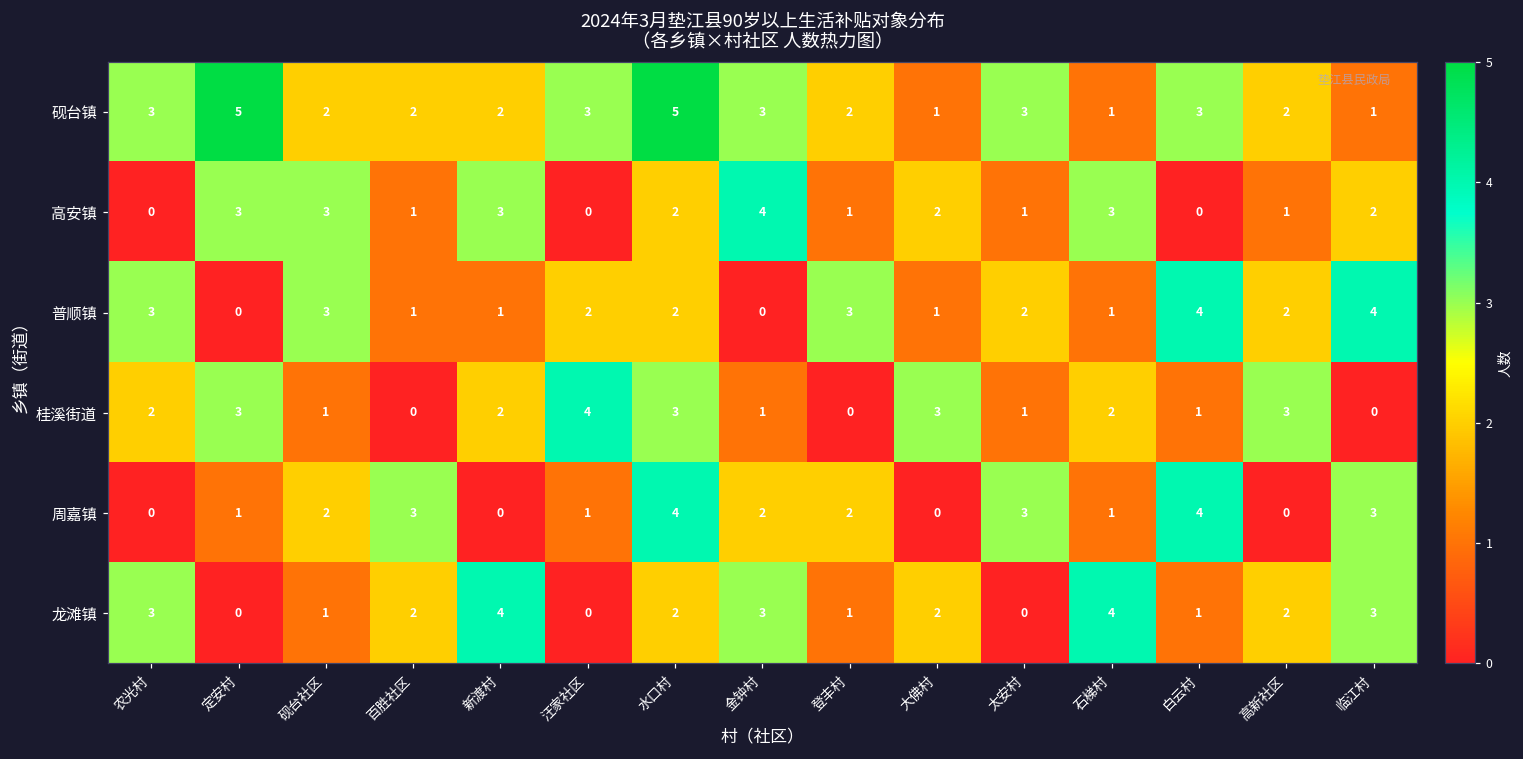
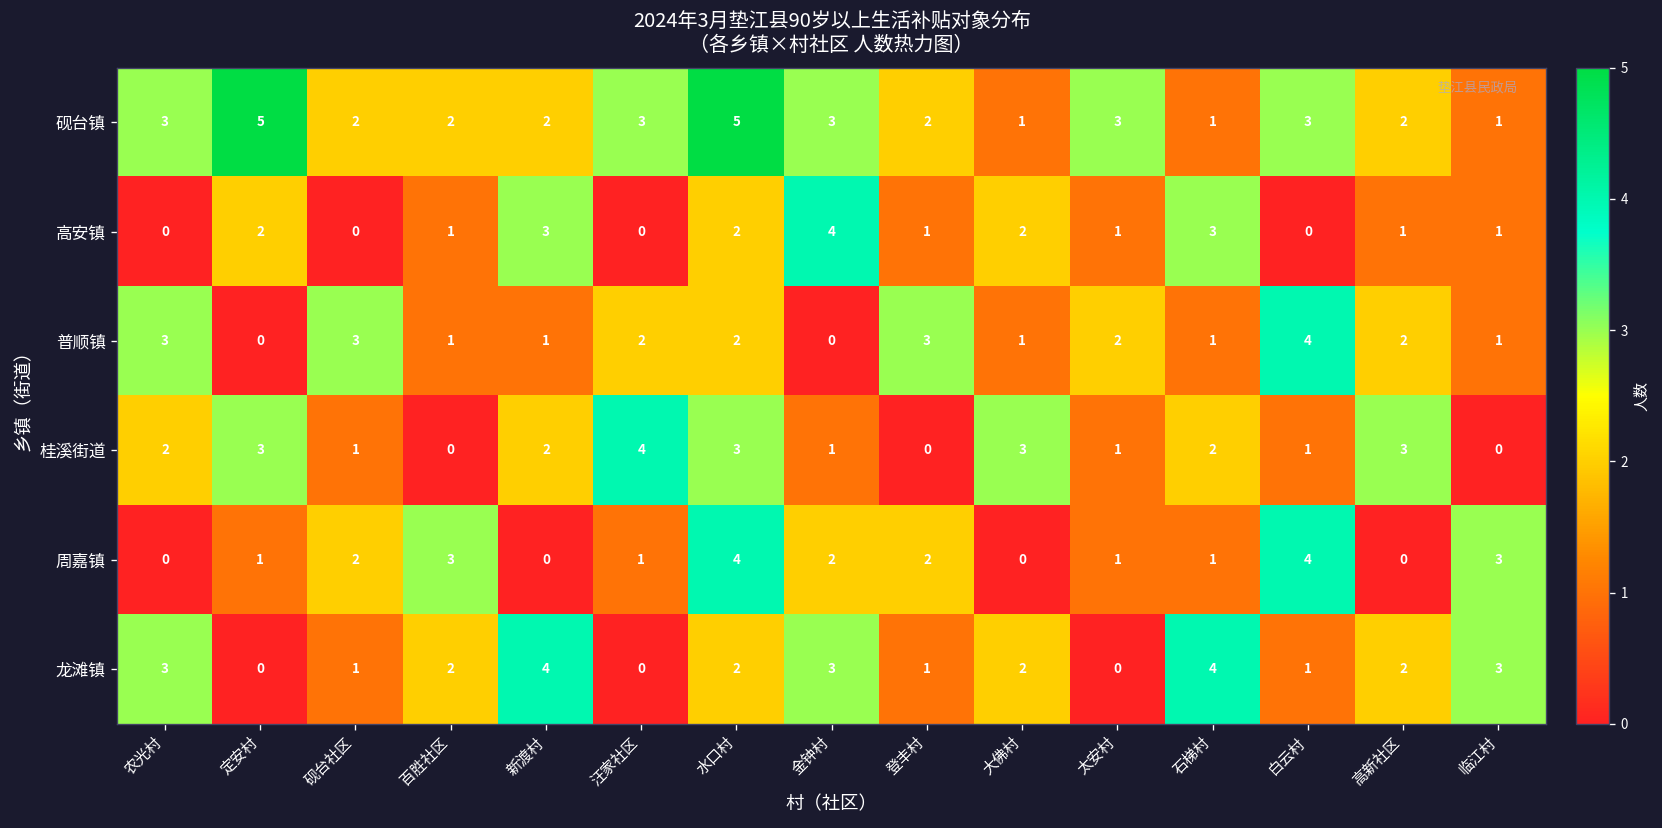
  {
    "砚台镇": {
      "农光村": 3,
      "定安村": 5,
      "砚台社区": 2,
      "百胜社区": 2,
      "新渡村": 2,
      "汪家社区": 3,
      "水口村": 5,
      "金钟村": 3,
      "登丰村": 2,
      "大佛村": 1,
      "太安村": 3,
      "石梯村": 1,
      "白云村": 3,
      "高新社区": 2
    },
    "高安镇": {
      "农光村": 0,
-     "定安村": 3,
-     "砚台社区": 3,
+     "定安村": 2,
+     "砚台社区": 0,
      "百胜社区": 1,
      "新渡村": 3,
      "汪家社区": 0,
      "水口村": 2,
      "金钟村": 4,
      "登丰村": 1,
      "大佛村": 2,
      "太安村": 1,
      "石梯村": 3,
      "白云村": 0,
      "高新社区": 1,
-     "临江村": 2
+     "临江村": 1
    },
    "普顺镇": {
      "农光村": 3,
      "定安村": 0,
      "砚台社区": 3,
      "百胜社区": 1,
      "新渡村": 1,
      "汪家社区": 2,
      "水口村": 2,
      "金钟村": 0,
      "登丰村": 3,
      "大佛村": 1,
      "太安村": 2,
      "石梯村": 1,
      "白云村": 4,
      "高新社区": 2,
-     "临江村": 4
+     "临江村": 1
    },
    "桂溪街道": {
      "农光村": 2,
      "定安村": 3,
      "砚台社区": 1,
      "百胜社区": 0,
      "新渡村": 2,
      "汪家社区": 4,
      "水口村": 3,
      "金钟村": 1,
      "登丰村": 0,
      "大佛村": 3,
      "太安村": 1,
      "石梯村": 2,
      "白云村": 1,
      "高新社区": 3,
      "临江村": 0
    },
    "周嘉镇": {
      "农光村": 0,
      "定安村": 1,
      "砚台社区": 2,
      "百胜社区": 3,
      "新渡村": 0,
      "汪家社区": 1,
      "水口村": 4,
      "金钟村": 2,
      "登丰村": 2,
      "大佛村": 0,
-     "太安村": 3,
+     "太安村": 1,
      "石梯村": 1,
      "白云村": 4,
      "高新社区": 0,
      "临江村": 3
    },
    "龙滩镇": {
      "农光村": 3,
      "定安村": 0,
      "砚台社区": 1,
      "百胜社区": 2,
      "新渡村": 4,
      "汪家社区": 0,
      "水口村": 2,
      "金钟村": 3,
      "登丰村": 1,
      "大佛村": 2,
      "太安村": 0,
      "石梯村": 4,
      "白云村": 1,
      "高新社区": 2,
      "临江村": 3
    }
  }
